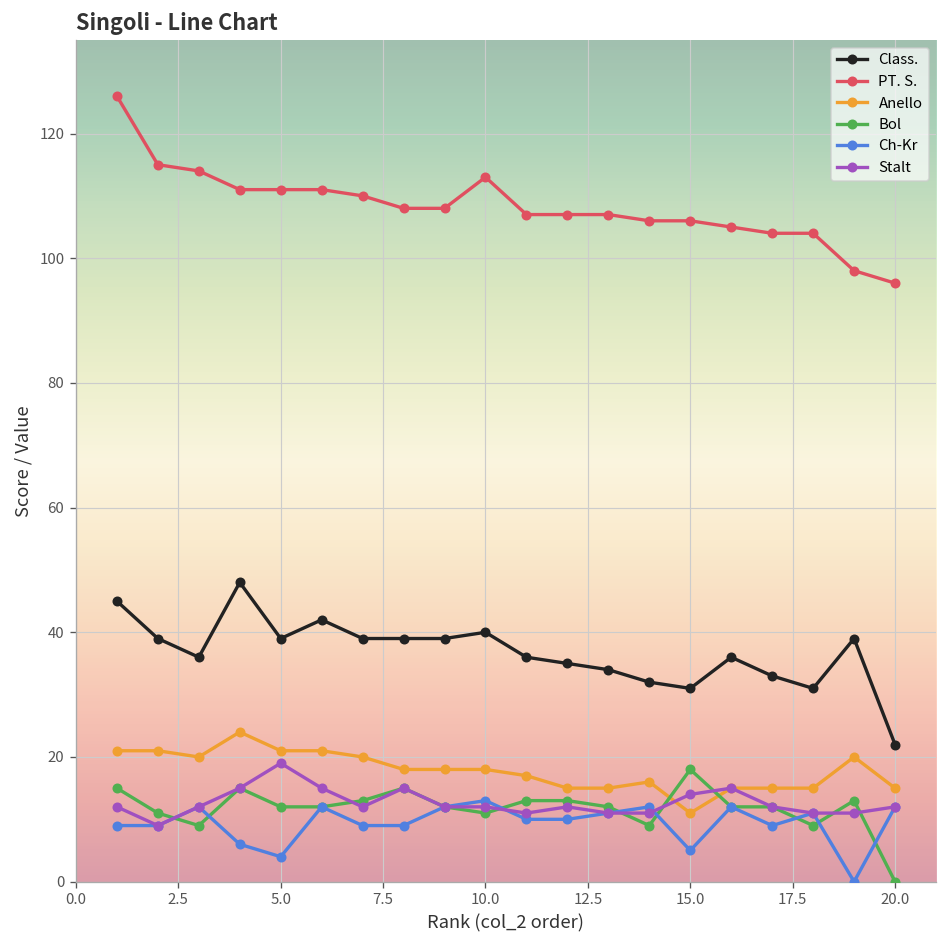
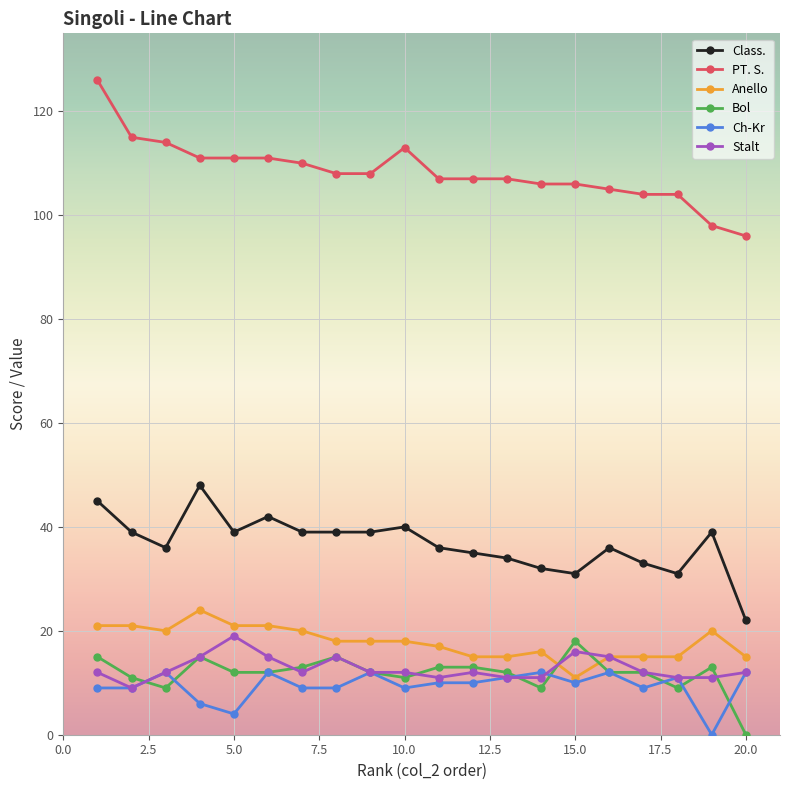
  {
    "Class.": {
      "5.0": 39,
      "10.0": 40,
      "15.0": 31,
      "20.0": 22
    },
    "PT. S.": {
      "5.0": 111,
      "10.0": 113,
      "15.0": 106,
      "20.0": 96
    },
    "Anello": {
      "5.0": 21,
      "10.0": 18,
      "15.0": 11,
      "20.0": 15
    },
    "Bol": {
      "5.0": 12,
      "10.0": 11,
      "15.0": 18,
      "20.0": 0
    },
    "Ch-Kr": {
      "5.0": 4,
-     "10.0": 13,
-     "15.0": 5
+     "10.0": 9,
+     "15.0": 10
    },
    "Stalt": {
      "5.0": 19,
      "10.0": 12,
-     "15.0": 14
+     "15.0": 16
    }
  }
